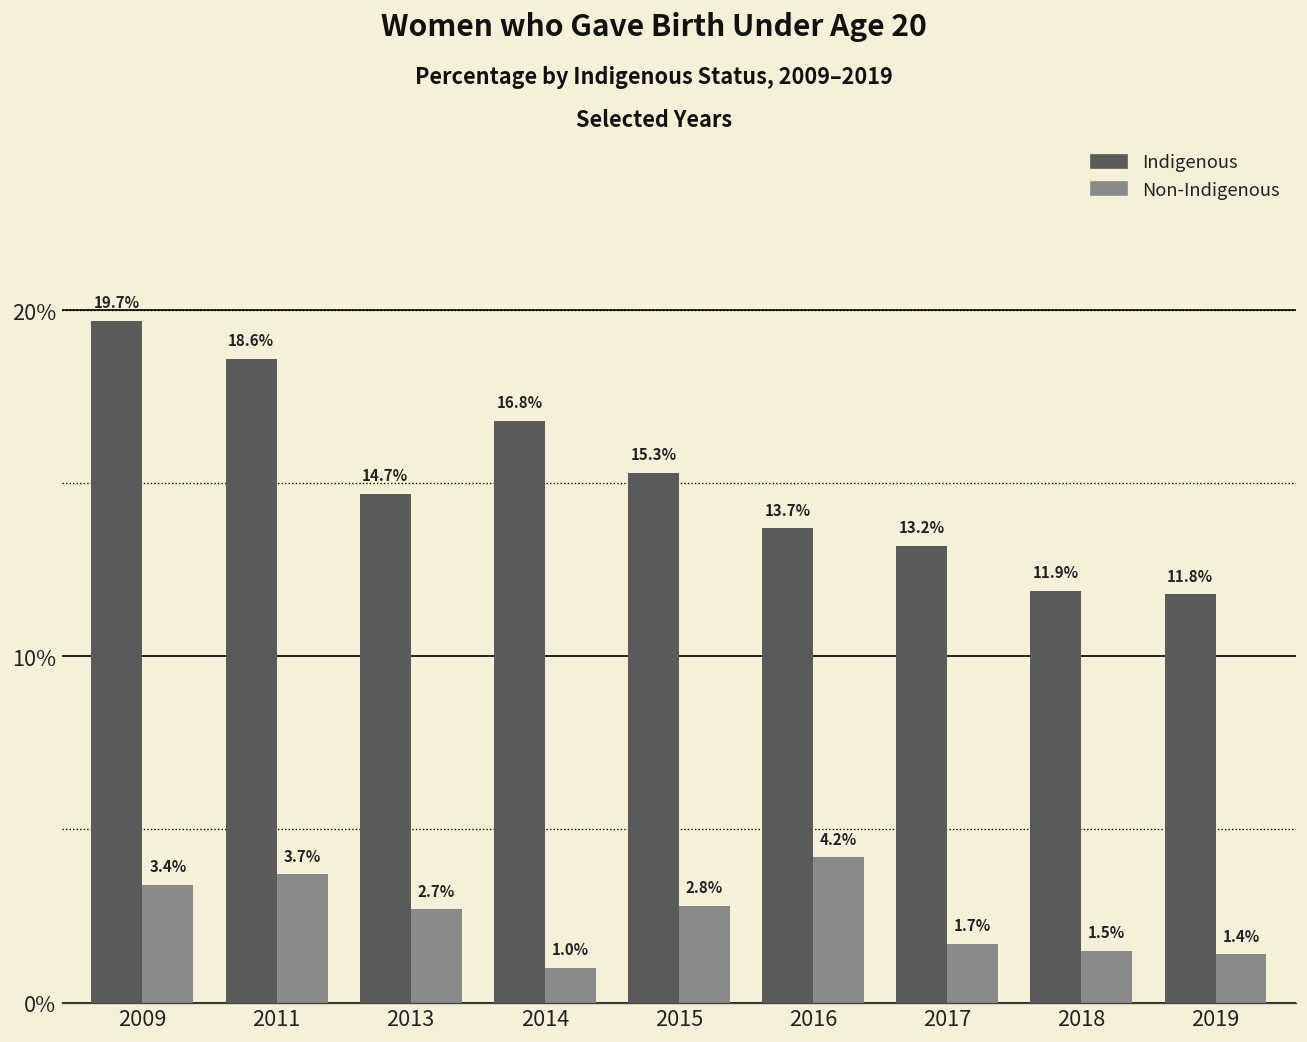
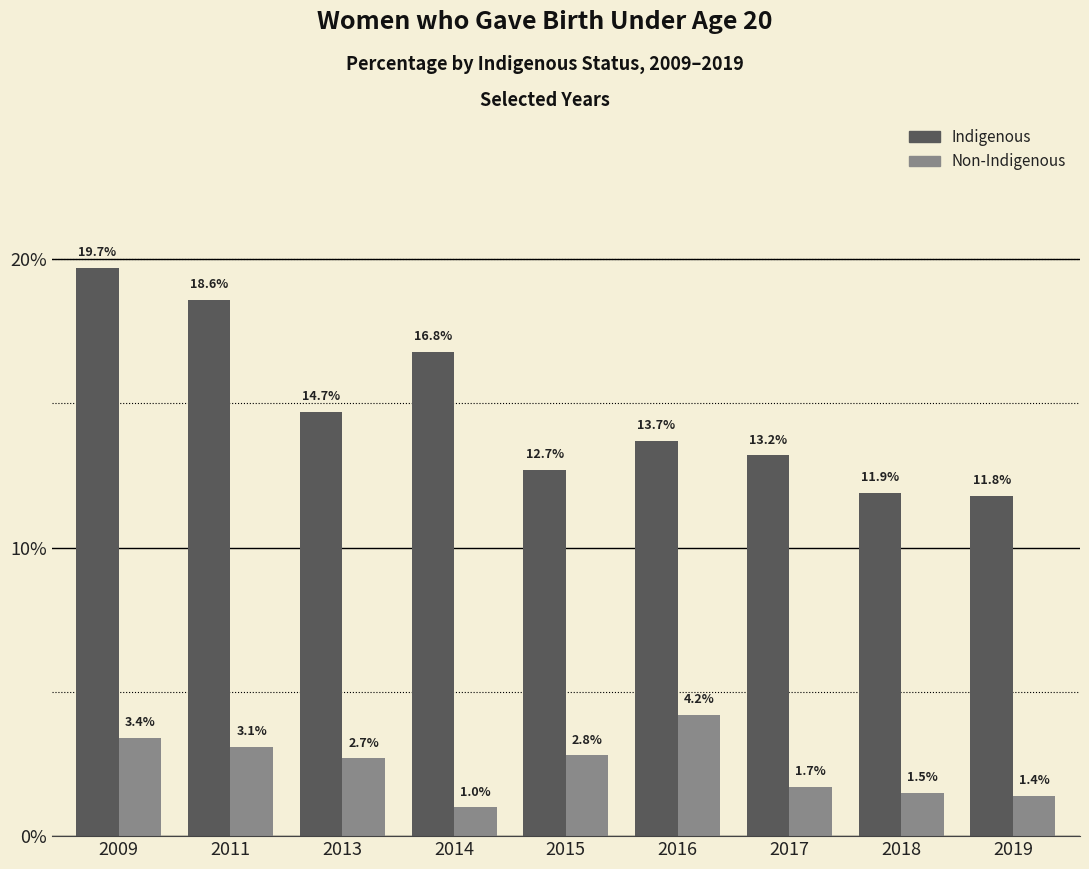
  {
    "Indigenous": {
      "2009": "19.7%",
      "2011": "18.6%",
      "2013": "14.7%",
      "2014": "16.8%",
-     "2015": "15.3%",
+     "2015": "12.7%",
      "2016": "13.7%",
      "2017": "13.2%",
      "2018": "11.9%",
      "2019": "11.8%"
    },
    "Non-Indigenous": {
      "2009": "3.4%",
-     "2011": "3.7%",
+     "2011": "3.1%",
      "2013": "2.7%",
      "2014": "1.0%",
      "2015": "2.8%",
      "2016": "4.2%",
      "2017": "1.7%",
      "2018": "1.5%",
      "2019": "1.4%"
    }
  }
